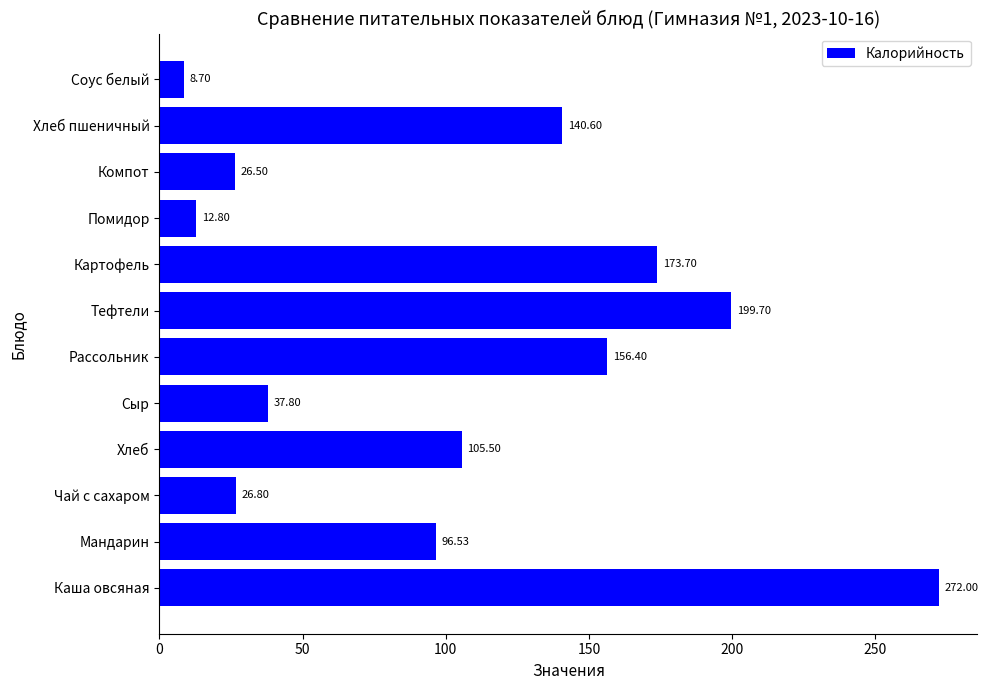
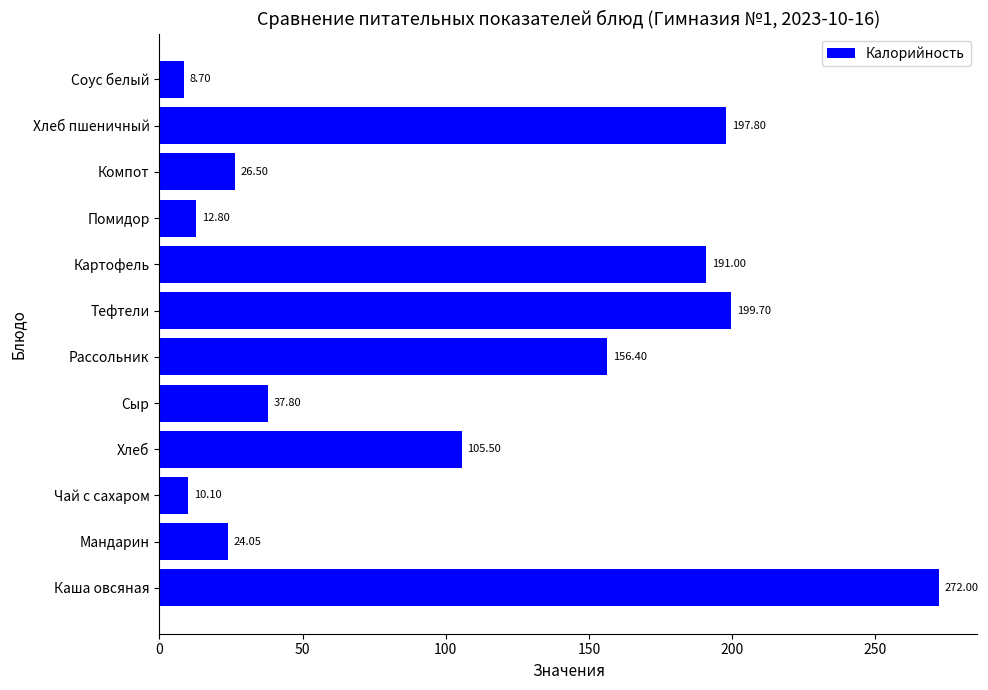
  {
    "Соус белый": 8.70,
-   "Хлеб пшеничный": 140.60,
+   "Хлеб пшеничный": 197.80,
    "Компот": 26.50,
    "Помидор": 12.80,
-   "Картофель": 173.70,
+   "Картофель": 191.00,
    "Тефтели": 199.70,
    "Рассольник": 156.40,
    "Сыр": 37.80,
    "Хлеб": 105.50,
-   "Чай с сахаром": 26.80,
-   "Мандарин": 96.53,
+   "Чай с сахаром": 10.10,
+   "Мандарин": 24.05,
    "Каша овсяная": 272.00
  }
